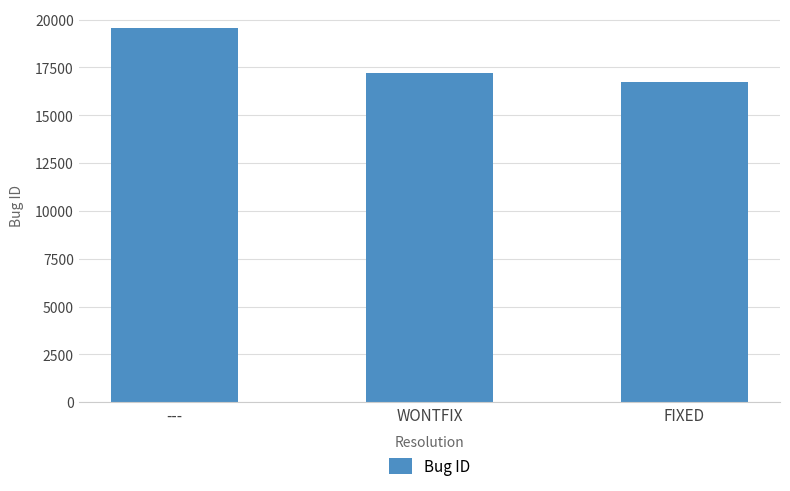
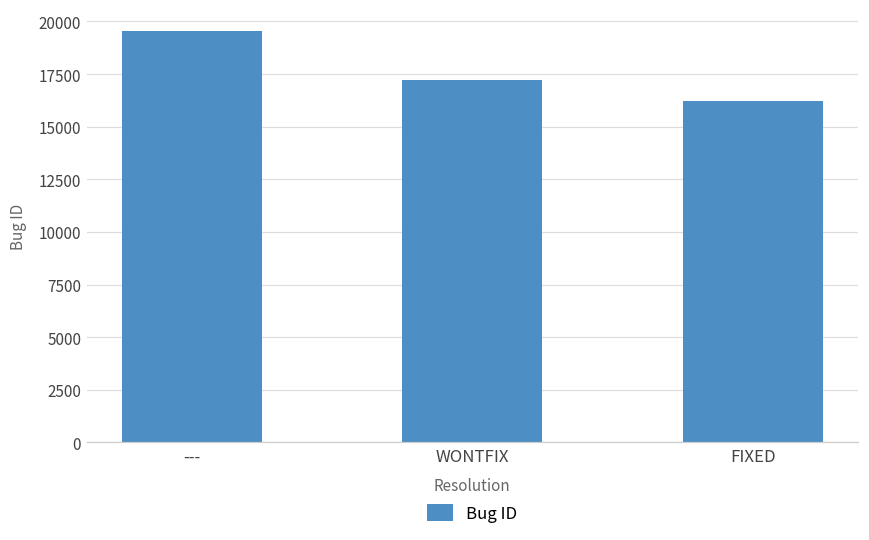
  {
    "---": 19600,
    "WONTFIX": 17200,
-   "FIXED": 16800
+   "FIXED": 16200
  }
